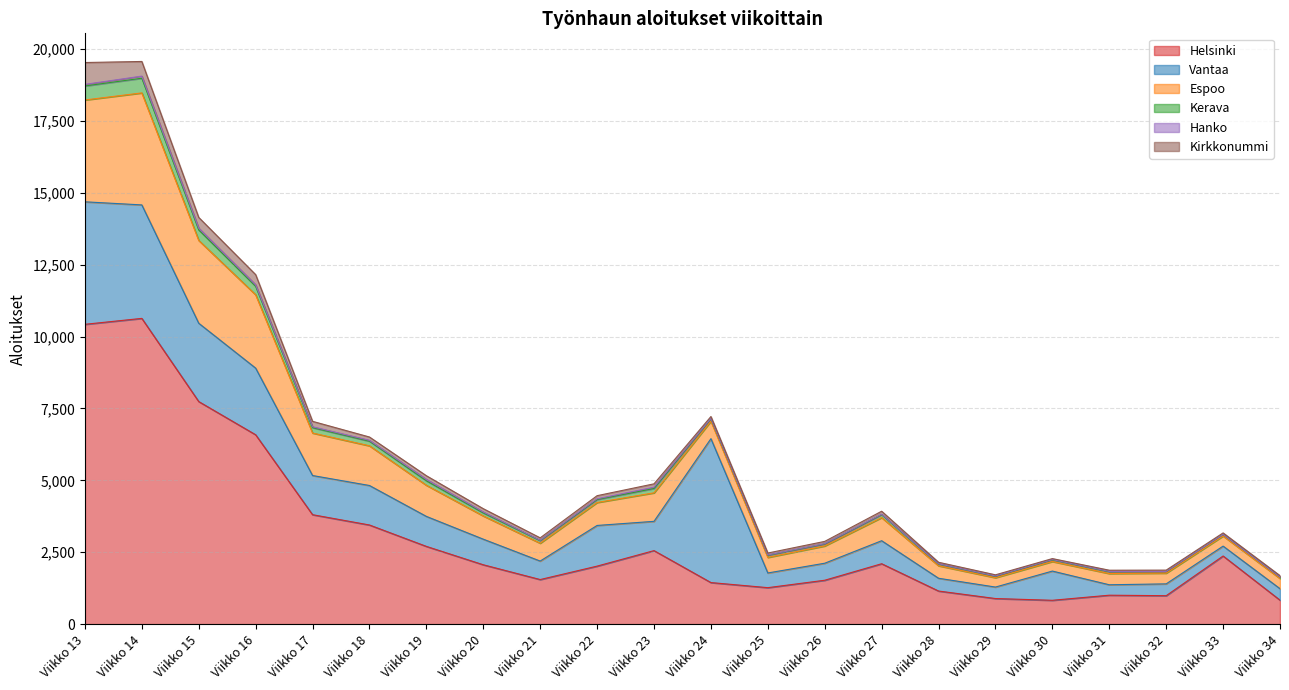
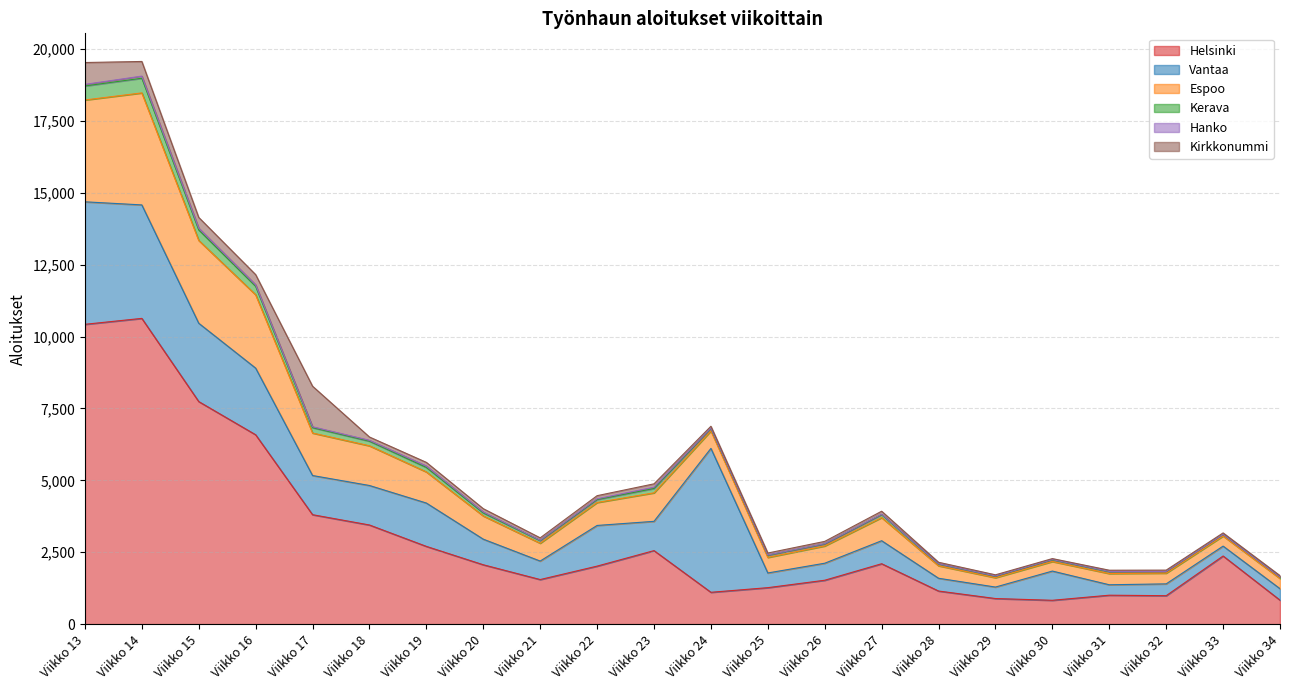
  {
    "Helsinki": {
      "Viikko 13": "10,400",
      "Viikko 14": "10,600",
      "Viikko 15": "7,700",
      "Viikko 16": "6,600",
      "Viikko 17": "3,800",
      "Viikko 18": "3,400",
      "Viikko 19": "2,700",
      "Viikko 20": "2,100",
      "Viikko 21": "1,600",
      "Viikko 22": "2,000",
      "Viikko 23": "2,600",
-     "Viikko 24": "1,400",
+     "Viikko 24": "1,100",
      "Viikko 25": "1,300",
      "Viikko 26": "1,500",
      "Viikko 27": "2,100",
      "Viikko 28": "1,200",
      "Viikko 29": "900",
      "Viikko 30": "800",
      "Viikko 31": "1,000",
      "Viikko 32": "1,000",
      "Viikko 33": "2,400",
      "Viikko 34": "800"
    },
    "Vantaa": {
      "Viikko 13": "4,300",
      "Viikko 14": "3,900",
      "Viikko 15": "2,700",
      "Viikko 16": "2,300",
      "Viikko 17": "1,400",
      "Viikko 18": "1,400",
-     "Viikko 19": "1,000",
+     "Viikko 19": "1,500",
      "Viikko 20": "900",
      "Viikko 21": "600",
      "Viikko 22": "1,400",
      "Viikko 23": "1,000",
      "Viikko 24": "5,000",
      "Viikko 25": "500",
      "Viikko 26": "600",
      "Viikko 27": "800",
      "Viikko 28": "400",
      "Viikko 29": "400",
      "Viikko 30": "1,000",
      "Viikko 31": "400",
      "Viikko 32": "400",
      "Viikko 33": "300",
      "Viikko 34": "400"
    },
    "Espoo": {
      "Viikko 13": "3,500",
      "Viikko 14": "3,900",
      "Viikko 15": "2,900",
      "Viikko 16": "2,600",
      "Viikko 17": "1,500",
      "Viikko 18": "1,400",
      "Viikko 19": "1,100",
      "Viikko 20": "800",
      "Viikko 21": "600",
      "Viikko 22": "800",
      "Viikko 23": "1,000",
      "Viikko 27": "800"
    },
    "Kirkkonummi": {
      "Viikko 13": "800",
      "Viikko 14": "500",
      "Viikko 15": "400",
      "Viikko 16": "400",
-     "Viikko 17": "200",
+     "Viikko 17": "1,400",
      "Viikko 18": "100",
      "Viikko 19": "100",
      "Viikko 20": "100",
      "Viikko 22": "100",
      "Viikko 23": "100",
      "Viikko 27": "100"
    }
  }
